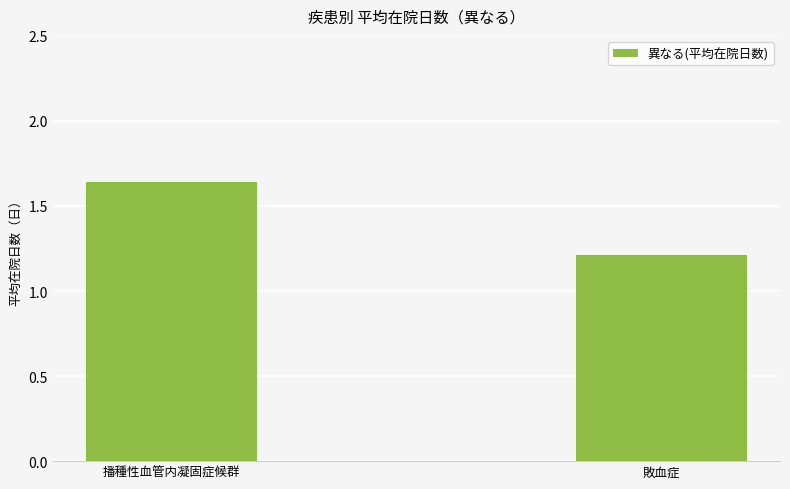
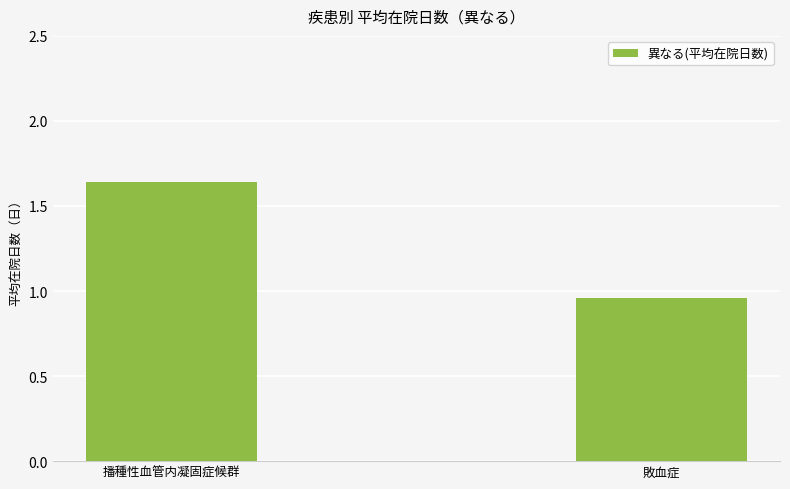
  {
    "播種性血管内凝固症候群": 1.64,
-   "敗血症": 1.21
+   "敗血症": 0.96
  }
